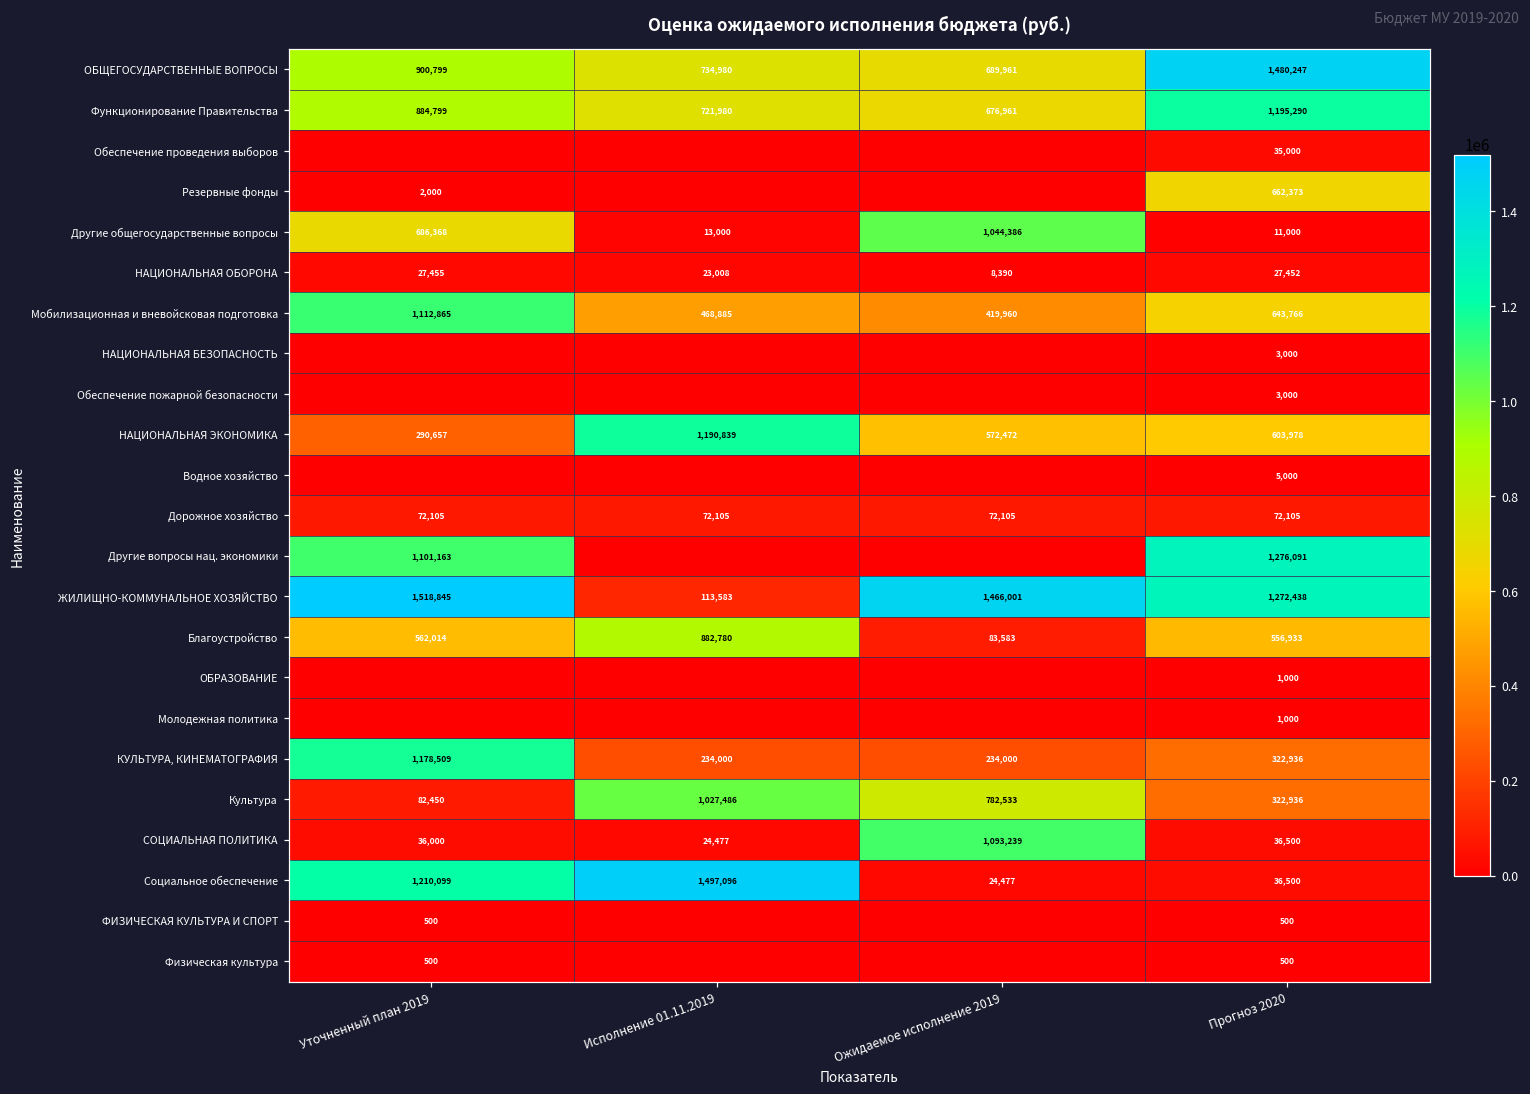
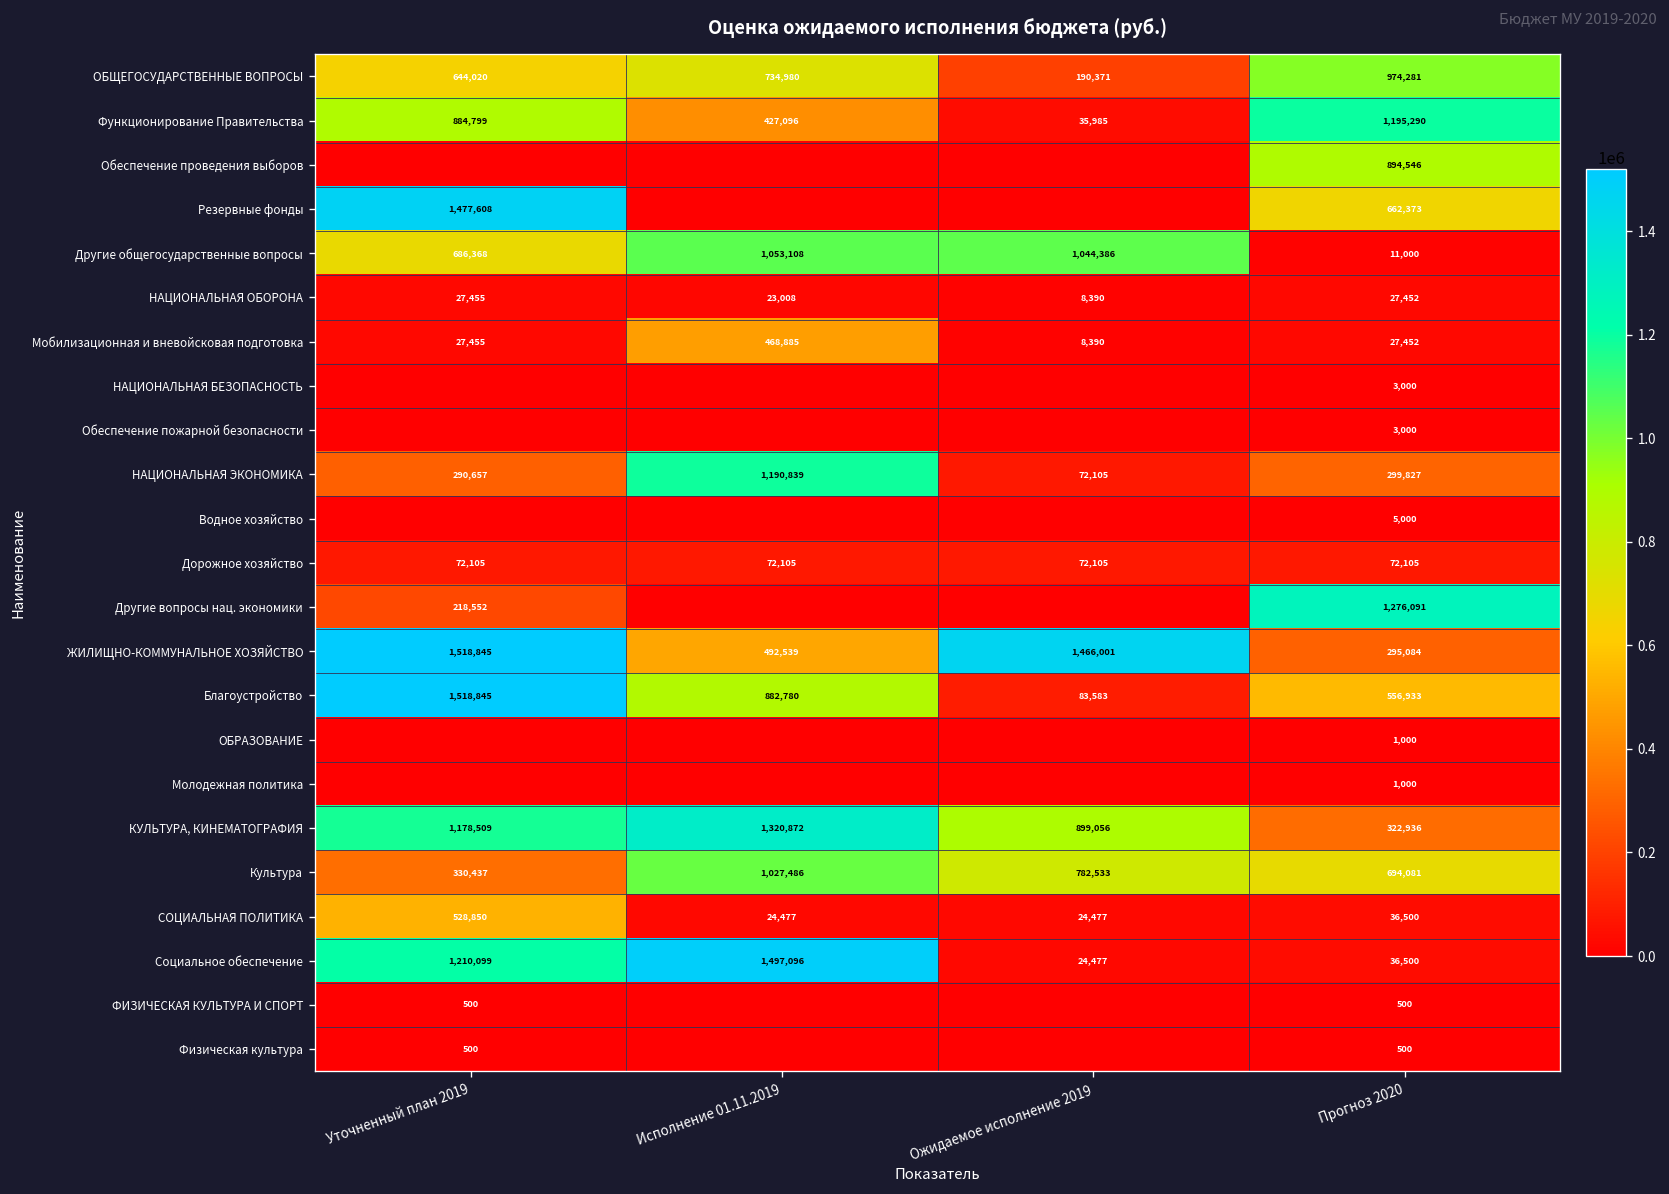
  {
    "ОБЩЕГОСУДАРСТВЕННЫЕ ВОПРОСЫ": {
-     "Уточненный план 2019": "900,799",
+     "Уточненный план 2019": "644,020",
      "Исполнение 01.11.2019": "734,980",
-     "Ожидаемое исполнение 2019": "689,961",
-     "Прогноз 2020": "1,480,247"
+     "Ожидаемое исполнение 2019": "190,371",
+     "Прогноз 2020": "974,281"
    },
    "Функционирование Правительства": {
      "Уточненный план 2019": "884,799",
-     "Исполнение 01.11.2019": "721,980",
-     "Ожидаемое исполнение 2019": "676,961",
+     "Исполнение 01.11.2019": "427,096",
+     "Ожидаемое исполнение 2019": "35,985",
      "Прогноз 2020": "1,195,290"
    },
    "Обеспечение проведения выборов": {
-     "Прогноз 2020": "35,000"
+     "Прогноз 2020": "894,546"
    },
    "Резервные фонды": {
-     "Уточненный план 2019": "2,000",
+     "Уточненный план 2019": "1,477,608",
      "Прогноз 2020": "662,373"
    },
    "Другие общегосударственные вопросы": {
      "Уточненный план 2019": "686,368",
-     "Исполнение 01.11.2019": "13,000",
+     "Исполнение 01.11.2019": "1,053,108",
      "Ожидаемое исполнение 2019": "1,044,386",
      "Прогноз 2020": "11,000"
    },
    "НАЦИОНАЛЬНАЯ ОБОРОНА": {
      "Уточненный план 2019": "27,455",
      "Исполнение 01.11.2019": "23,008",
      "Ожидаемое исполнение 2019": "8,390",
      "Прогноз 2020": "27,452"
    },
    "Мобилизационная и вневойсковая подготовка": {
-     "Уточненный план 2019": "1,112,865",
+     "Уточненный план 2019": "27,455",
      "Исполнение 01.11.2019": "468,885",
-     "Ожидаемое исполнение 2019": "419,960",
-     "Прогноз 2020": "643,766"
+     "Ожидаемое исполнение 2019": "8,390",
+     "Прогноз 2020": "27,452"
    },
    "НАЦИОНАЛЬНАЯ БЕЗОПАСНОСТЬ": {
      "Прогноз 2020": "3,000"
    },
    "Обеспечение пожарной безопасности": {
      "Прогноз 2020": "3,000"
    },
    "НАЦИОНАЛЬНАЯ ЭКОНОМИКА": {
      "Уточненный план 2019": "290,657",
      "Исполнение 01.11.2019": "1,190,839",
-     "Ожидаемое исполнение 2019": "572,472",
-     "Прогноз 2020": "603,978"
+     "Ожидаемое исполнение 2019": "72,105",
+     "Прогноз 2020": "299,827"
    },
    "Водное хозяйство": {
      "Прогноз 2020": "5,000"
    },
    "Дорожное хозяйство": {
      "Уточненный план 2019": "72,105",
      "Исполнение 01.11.2019": "72,105",
      "Ожидаемое исполнение 2019": "72,105",
      "Прогноз 2020": "72,105"
    },
    "Другие вопросы нац. экономики": {
-     "Уточненный план 2019": "1,101,163",
+     "Уточненный план 2019": "218,552",
      "Прогноз 2020": "1,276,091"
    },
    "ЖИЛИЩНО-КОММУНАЛЬНОЕ ХОЗЯЙСТВО": {
      "Уточненный план 2019": "1,518,845",
-     "Исполнение 01.11.2019": "113,583",
+     "Исполнение 01.11.2019": "492,539",
      "Ожидаемое исполнение 2019": "1,466,001",
-     "Прогноз 2020": "1,272,438"
+     "Прогноз 2020": "295,084"
    },
    "Благоустройство": {
-     "Уточненный план 2019": "562,014",
+     "Уточненный план 2019": "1,518,845",
      "Исполнение 01.11.2019": "882,780",
      "Ожидаемое исполнение 2019": "83,583",
      "Прогноз 2020": "556,933"
    },
    "ОБРАЗОВАНИЕ": {
      "Прогноз 2020": "1,000"
    },
    "Молодежная политика": {
      "Прогноз 2020": "1,000"
    },
    "КУЛЬТУРА, КИНЕМАТОГРАФИЯ": {
      "Уточненный план 2019": "1,178,509",
-     "Исполнение 01.11.2019": "234,000",
-     "Ожидаемое исполнение 2019": "234,000",
+     "Исполнение 01.11.2019": "1,320,872",
+     "Ожидаемое исполнение 2019": "899,056",
      "Прогноз 2020": "322,936"
    },
    "Культура": {
-     "Уточненный план 2019": "82,450",
+     "Уточненный план 2019": "330,437",
      "Исполнение 01.11.2019": "1,027,486",
      "Ожидаемое исполнение 2019": "782,533",
-     "Прогноз 2020": "322,936"
+     "Прогноз 2020": "694,081"
    },
    "СОЦИАЛЬНАЯ ПОЛИТИКА": {
-     "Уточненный план 2019": "36,000",
+     "Уточненный план 2019": "528,850",
      "Исполнение 01.11.2019": "24,477",
-     "Ожидаемое исполнение 2019": "1,093,239",
+     "Ожидаемое исполнение 2019": "24,477",
      "Прогноз 2020": "36,500"
    },
    "Социальное обеспечение": {
      "Уточненный план 2019": "1,210,099",
      "Исполнение 01.11.2019": "1,497,096",
      "Ожидаемое исполнение 2019": "24,477",
      "Прогноз 2020": "36,500"
    },
    "ФИЗИЧЕСКАЯ КУЛЬТУРА И СПОРТ": {
      "Уточненный план 2019": "500",
      "Прогноз 2020": "500"
    },
    "Физическая культура": {
      "Уточненный план 2019": "500",
      "Прогноз 2020": "500"
    }
  }
